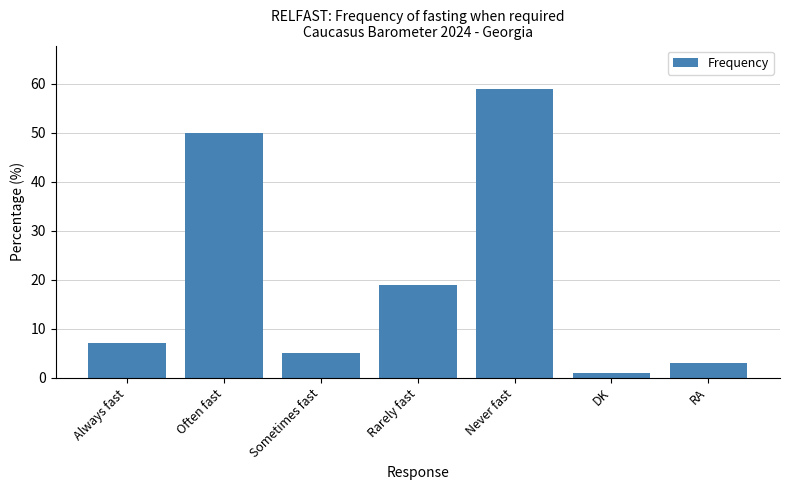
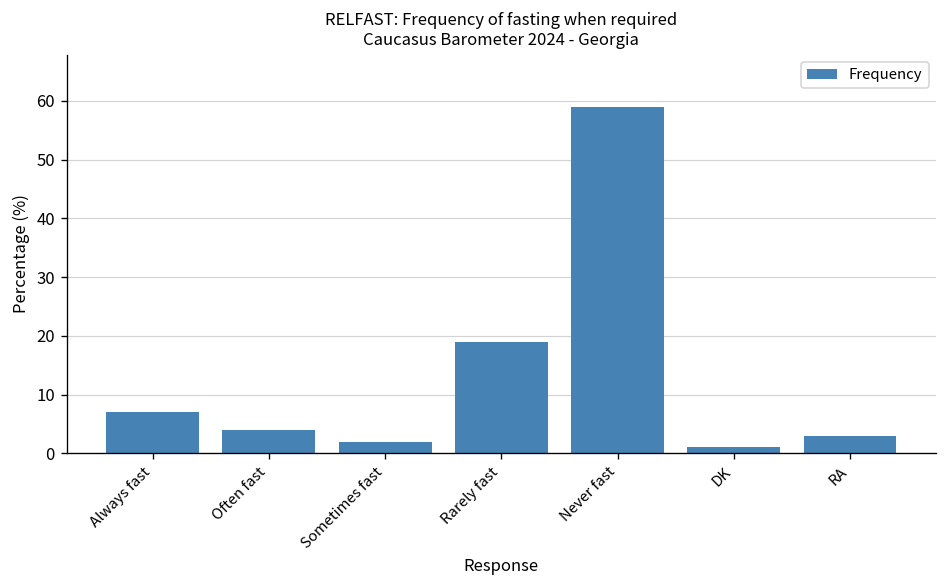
  {
    "Always fast": 7,
-   "Often fast": 50,
-   "Sometimes fast": 5,
+   "Often fast": 4,
+   "Sometimes fast": 2,
    "Rarely fast": 19,
    "Never fast": 59,
    "DK": 1,
    "RA": 3
  }
